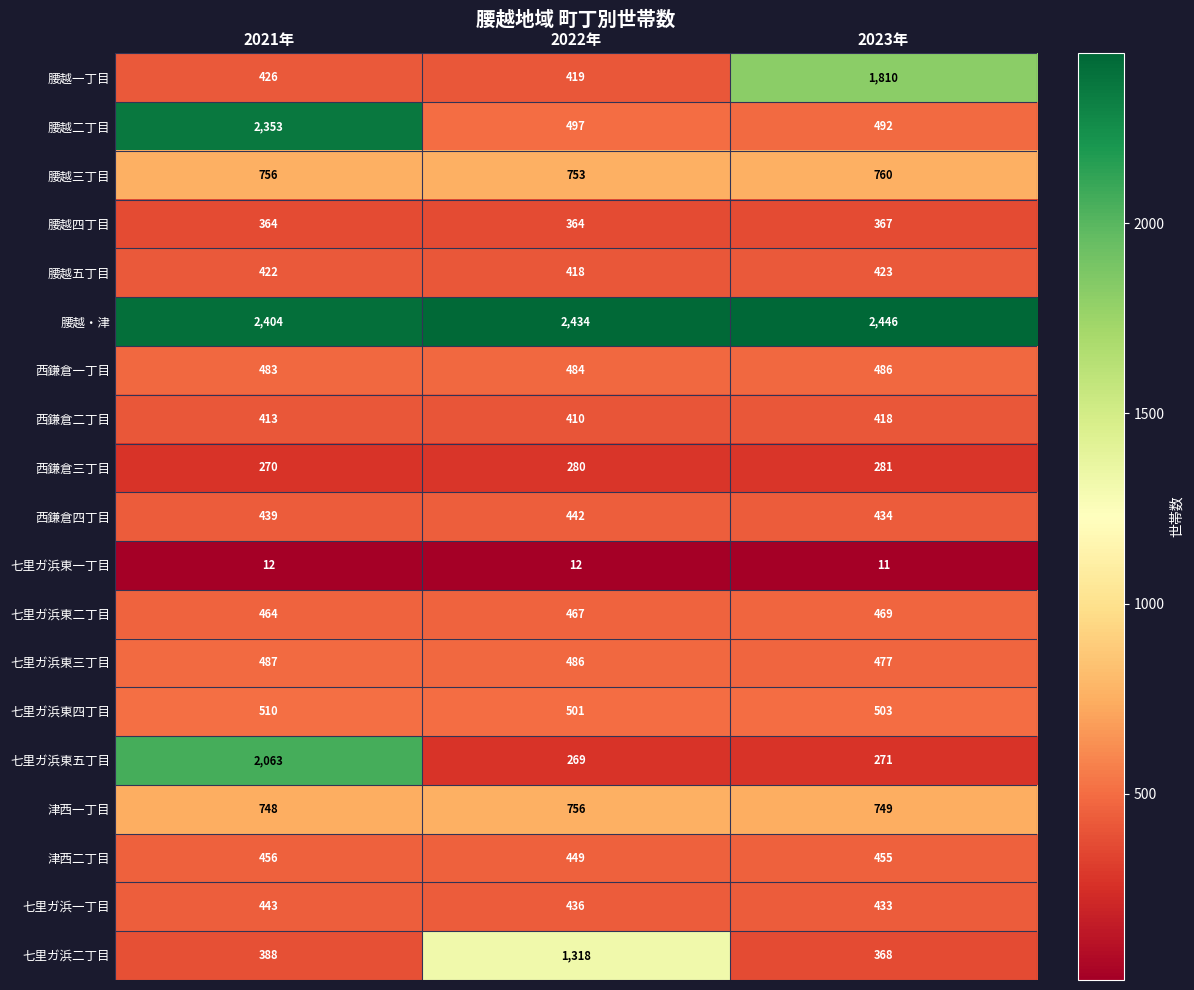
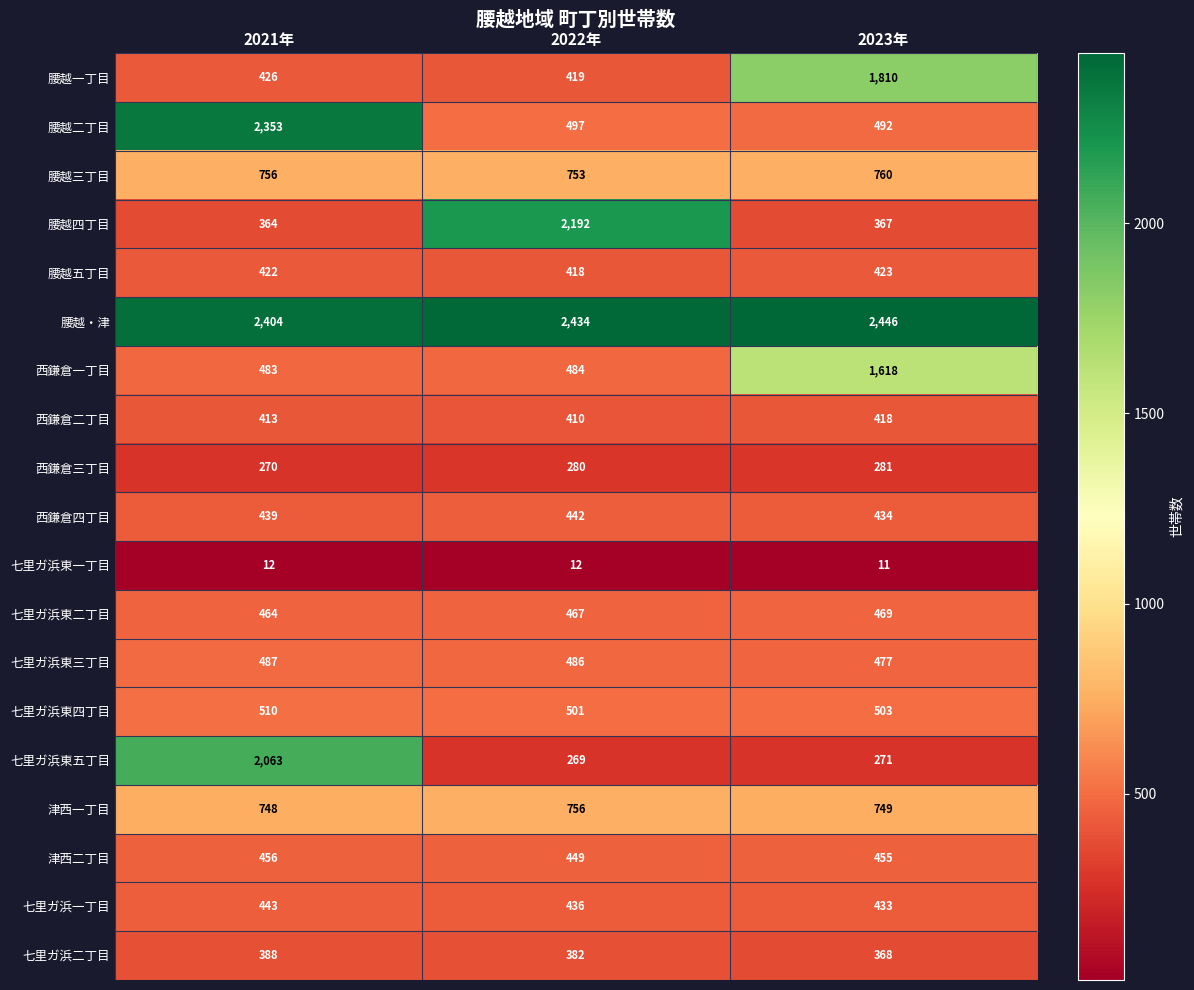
  {
    "腰越一丁目": {
      "2021年": "426",
      "2022年": "419",
      "2023年": "1,810"
    },
    "腰越二丁目": {
      "2021年": "2,353",
      "2022年": "497",
      "2023年": "492"
    },
    "腰越三丁目": {
      "2021年": "756",
      "2022年": "753",
      "2023年": "760"
    },
    "腰越四丁目": {
      "2021年": "364",
-     "2022年": "364",
+     "2022年": "2,192",
      "2023年": "367"
    },
    "腰越五丁目": {
      "2021年": "422",
      "2022年": "418",
      "2023年": "423"
    },
    "腰越・津": {
      "2021年": "2,404",
      "2022年": "2,434",
      "2023年": "2,446"
    },
    "西鎌倉一丁目": {
      "2021年": "483",
      "2022年": "484",
-     "2023年": "486"
+     "2023年": "1,618"
    },
    "西鎌倉二丁目": {
      "2021年": "413",
      "2022年": "410",
      "2023年": "418"
    },
    "西鎌倉三丁目": {
      "2021年": "270",
      "2022年": "280",
      "2023年": "281"
    },
    "西鎌倉四丁目": {
      "2021年": "439",
      "2022年": "442",
      "2023年": "434"
    },
    "七里ガ浜東一丁目": {
      "2021年": "12",
      "2022年": "12",
      "2023年": "11"
    },
    "七里ガ浜東二丁目": {
      "2021年": "464",
      "2022年": "467",
      "2023年": "469"
    },
    "七里ガ浜東三丁目": {
      "2021年": "487",
      "2022年": "486",
      "2023年": "477"
    },
    "七里ガ浜東四丁目": {
      "2021年": "510",
      "2022年": "501",
      "2023年": "503"
    },
    "七里ガ浜東五丁目": {
      "2021年": "2,063",
      "2022年": "269",
      "2023年": "271"
    },
    "津西一丁目": {
      "2021年": "748",
      "2022年": "756",
      "2023年": "749"
    },
    "津西二丁目": {
      "2021年": "456",
      "2022年": "449",
      "2023年": "455"
    },
    "七里ガ浜一丁目": {
      "2021年": "443",
      "2022年": "436",
      "2023年": "433"
    },
    "七里ガ浜二丁目": {
      "2021年": "388",
-     "2022年": "1,318",
+     "2022年": "382",
      "2023年": "368"
    }
  }
